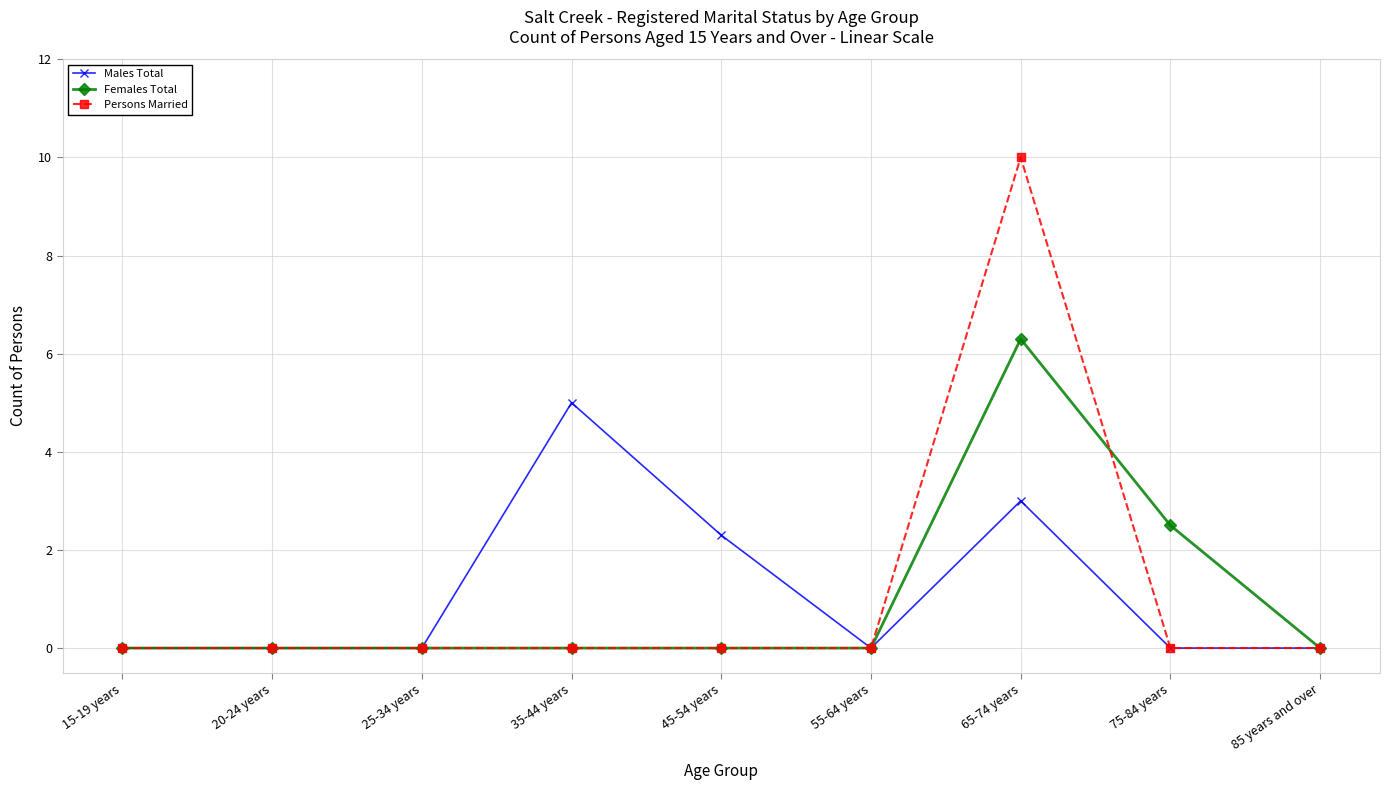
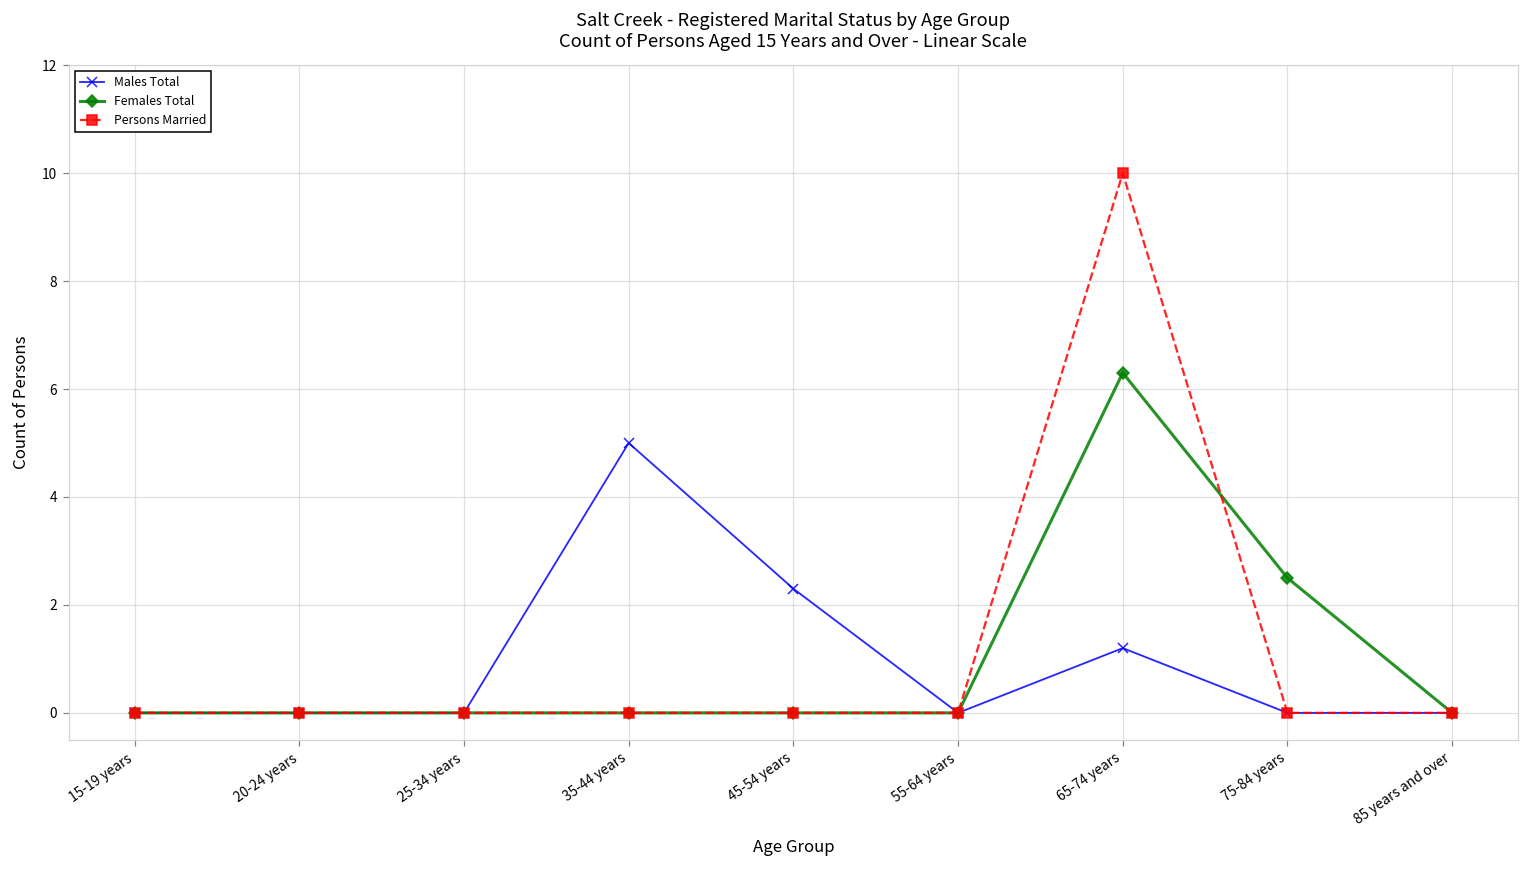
  {
    "Males Total": {
      "35-44 years": 5.0,
      "45-54 years": 2.3,
-     "65-74 years": 3.0
+     "65-74 years": 1.2
    },
    "Females Total": {
      "65-74 years": 6.3,
      "75-84 years": 2.5
    },
    "Persons Married": {
      "65-74 years": 10.0
    }
  }
